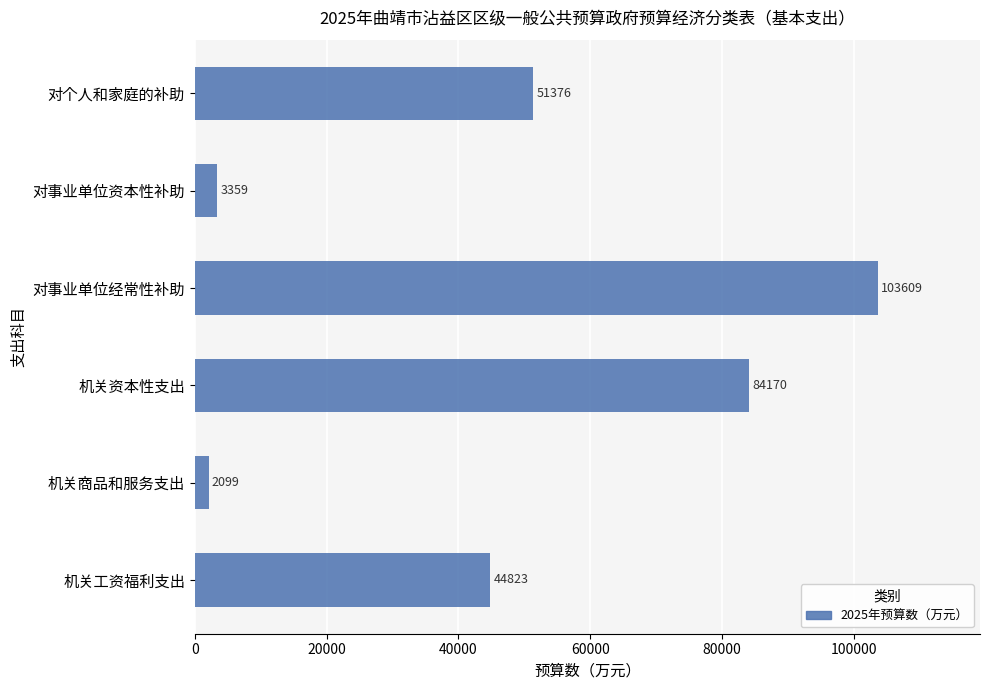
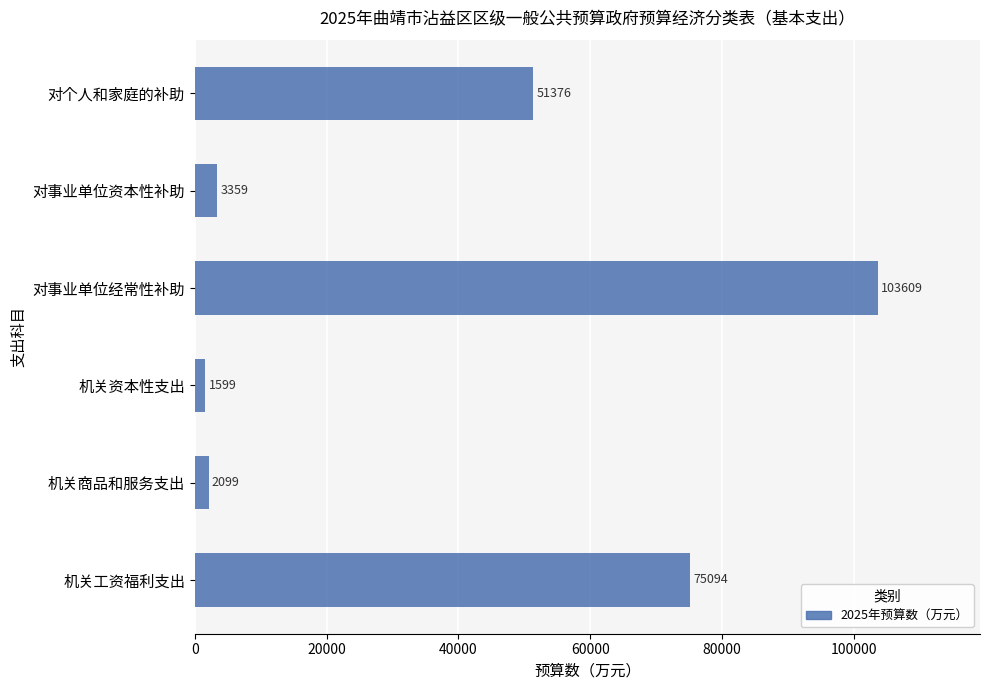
  {
    "对个人和家庭的补助": 51376,
    "对事业单位资本性补助": 3359,
    "对事业单位经常性补助": 103609,
-   "机关资本性支出": 84170,
+   "机关资本性支出": 1599,
    "机关商品和服务支出": 2099,
-   "机关工资福利支出": 44823
+   "机关工资福利支出": 75094
  }
